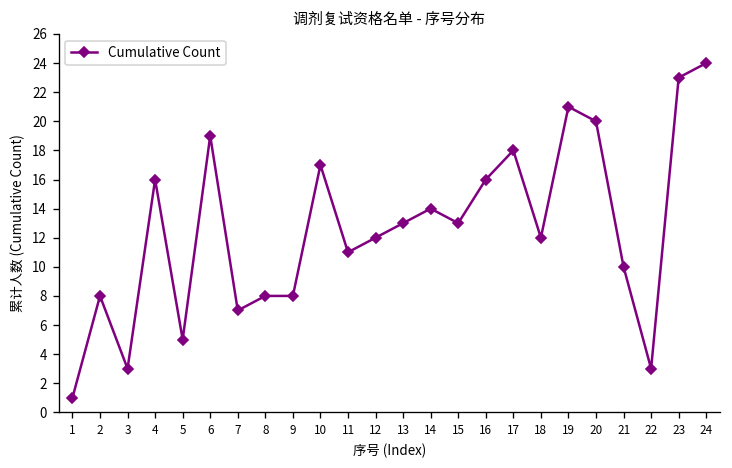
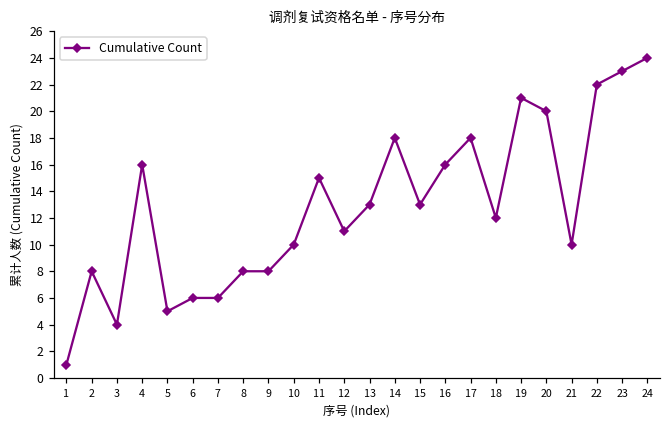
  {
    "1": 1,
    "2": 8,
-   "3": 3,
+   "3": 4,
    "4": 16,
    "5": 5,
-   "6": 19,
-   "7": 7,
+   "6": 6,
+   "7": 6,
    "8": 8,
    "9": 8,
-   "10": 17,
-   "11": 11,
-   "12": 12,
+   "10": 10,
+   "11": 15,
+   "12": 11,
    "13": 13,
-   "14": 14,
+   "14": 18,
    "15": 13,
    "16": 16,
    "17": 18,
    "18": 12,
    "19": 21,
    "20": 20,
    "21": 10,
-   "22": 3,
+   "22": 22,
    "23": 23,
    "24": 24
  }
